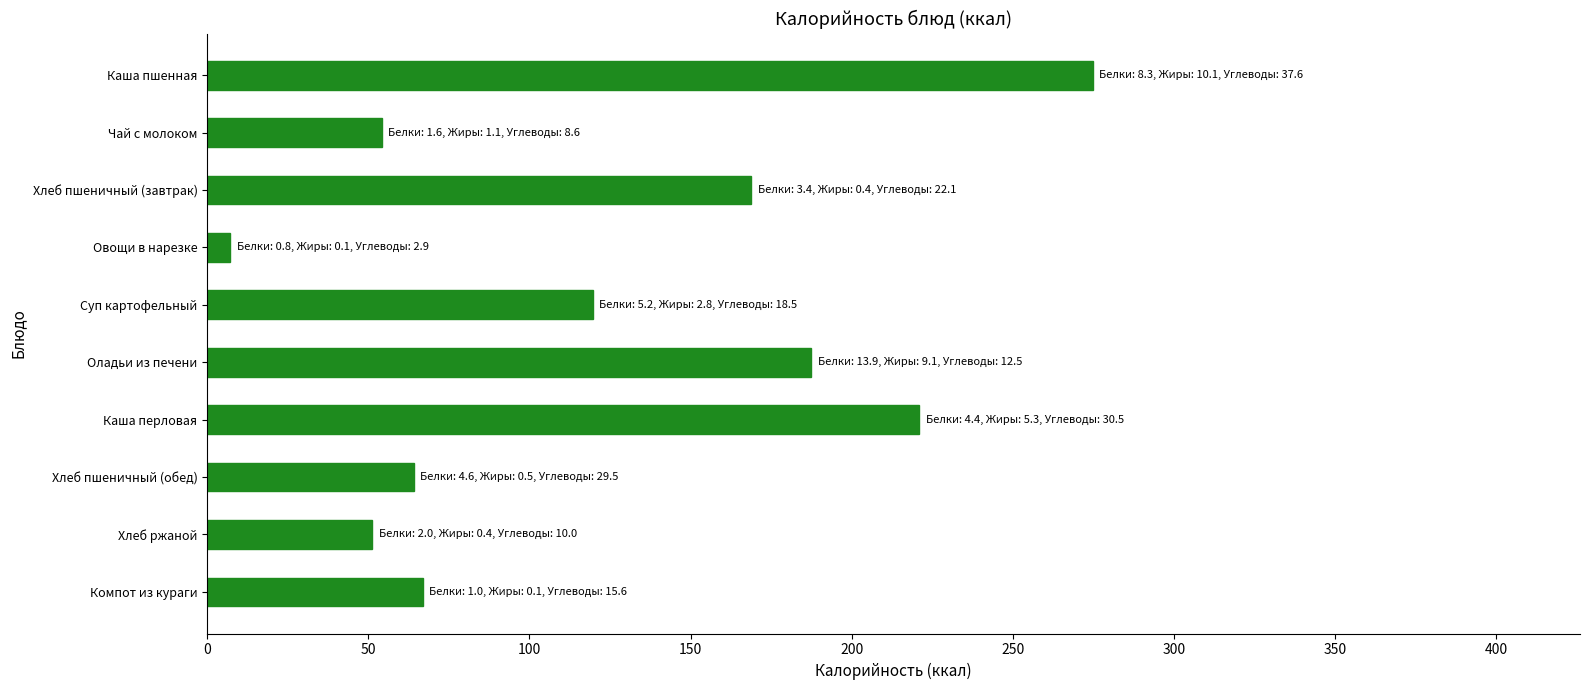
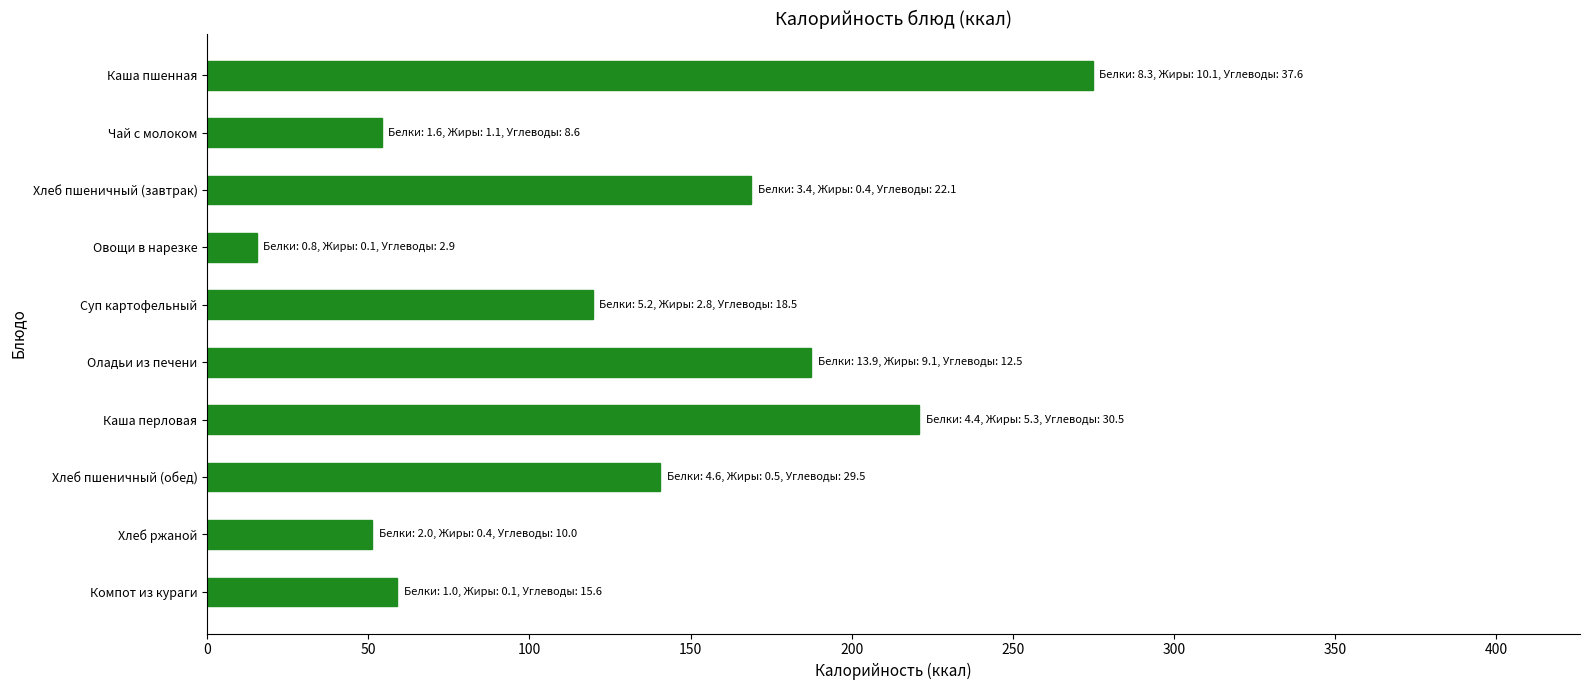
  {
-   "Овощи в нарезке": 7,
-   "Хлеб пшеничный (обед)": 64,
-   "Компот из кураги": 67
+   "Овощи в нарезке": 15,
+   "Хлеб пшеничный (обед)": 141,
+   "Компот из кураги": 59
  }
